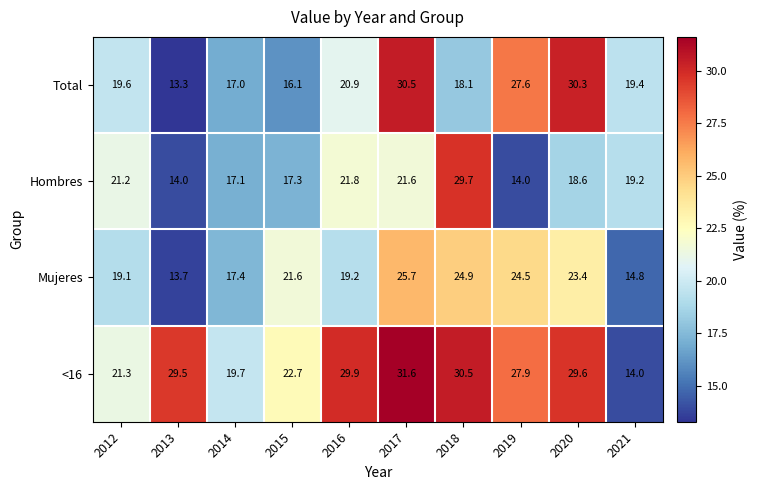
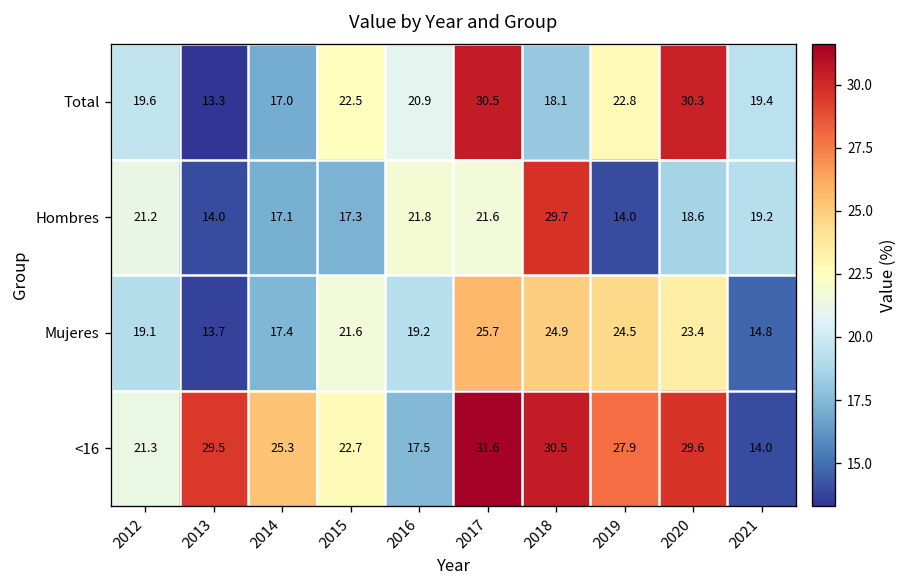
  {
    "Total": {
      "2012": 19.6,
      "2013": 13.3,
      "2014": 17.0,
-     "2015": 16.1,
+     "2015": 22.5,
      "2016": 20.9,
      "2017": 30.5,
      "2018": 18.1,
-     "2019": 27.6,
+     "2019": 22.8,
      "2020": 30.3,
      "2021": 19.4
    },
    "Hombres": {
      "2012": 21.2,
      "2013": 14.0,
      "2014": 17.1,
      "2015": 17.3,
      "2016": 21.8,
      "2017": 21.6,
      "2018": 29.7,
      "2019": 14.0,
      "2020": 18.6,
      "2021": 19.2
    },
    "Mujeres": {
      "2012": 19.1,
      "2013": 13.7,
      "2014": 17.4,
      "2015": 21.6,
      "2016": 19.2,
      "2017": 25.7,
      "2018": 24.9,
      "2019": 24.5,
      "2020": 23.4,
      "2021": 14.8
    },
    "<16": {
      "2012": 21.3,
      "2013": 29.5,
-     "2014": 19.7,
+     "2014": 25.3,
      "2015": 22.7,
-     "2016": 29.9,
+     "2016": 17.5,
      "2017": 31.6,
      "2018": 30.5,
      "2019": 27.9,
      "2020": 29.6,
      "2021": 14.0
    }
  }
